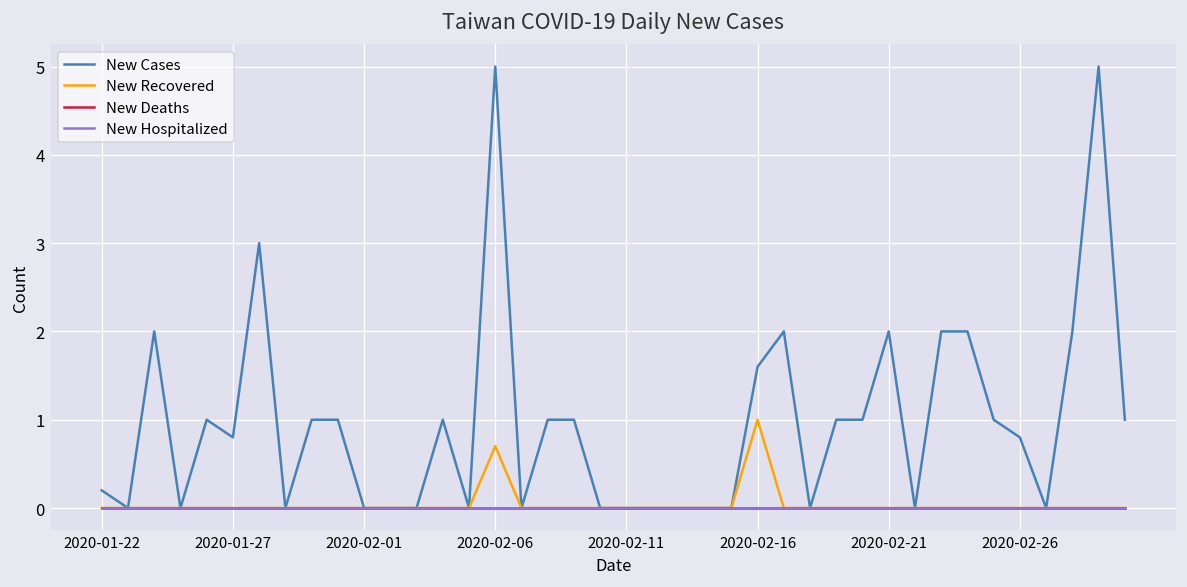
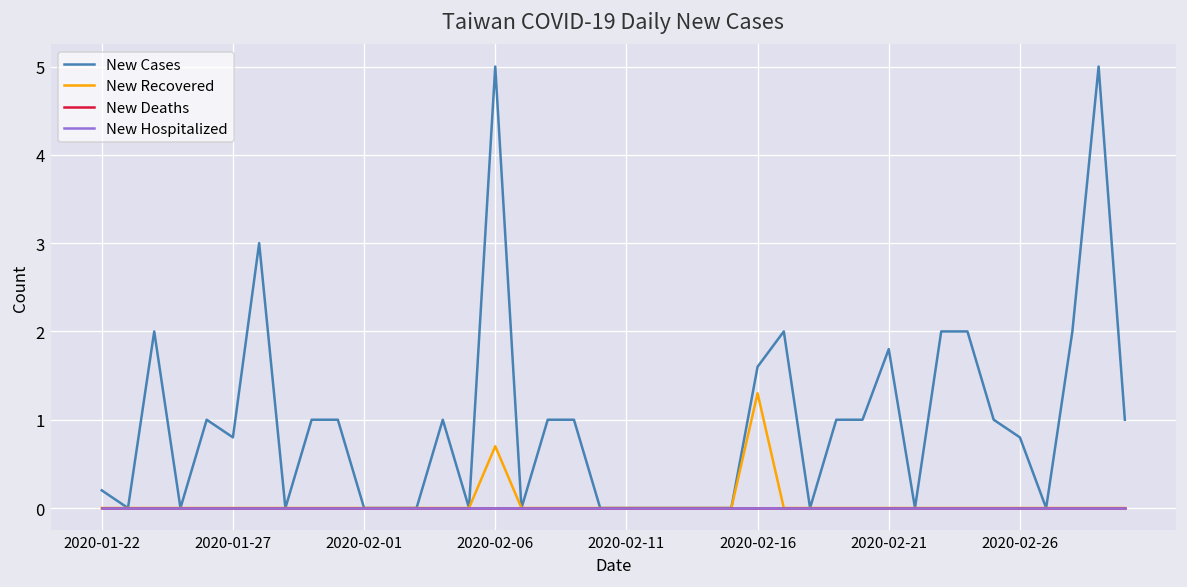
  {
    "New Cases": {
      "2020-01-22": 0.2,
      "2020-01-27": 0.8,
      "2020-02-06": 5.0,
      "2020-02-16": 1.6,
-     "2020-02-21": 2.0,
+     "2020-02-21": 1.8,
      "2020-02-26": 0.8
    },
    "New Recovered": {
      "2020-02-06": 0.7,
-     "2020-02-16": 1.0
+     "2020-02-16": 1.3
    },
    "New Hospitalized": {
      "2020-02-06": 0.0,
      "2020-02-16": 0.0
    }
  }
